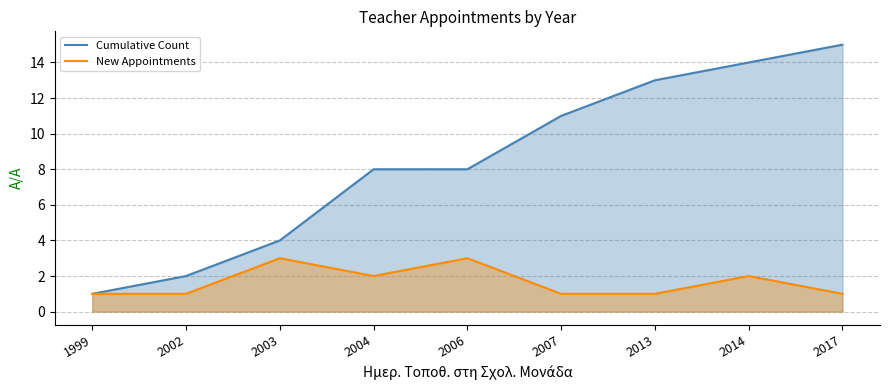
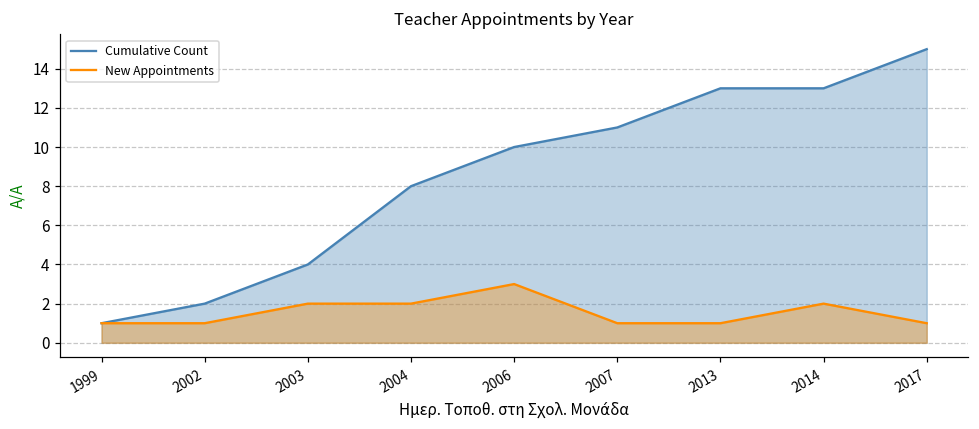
  {
    "Cumulative Count": {
      "2002": 2,
      "2003": 4,
      "2004": 8,
-     "2006": 8,
+     "2006": 10,
      "2007": 11,
      "2013": 13,
-     "2014": 14,
+     "2014": 13,
      "2017": 15
    },
    "New Appointments": {
      "2002": 1,
-     "2003": 3,
+     "2003": 2,
      "2004": 2,
      "2006": 3,
      "2007": 1,
      "2013": 1,
      "2014": 2,
      "2017": 1
    }
  }
